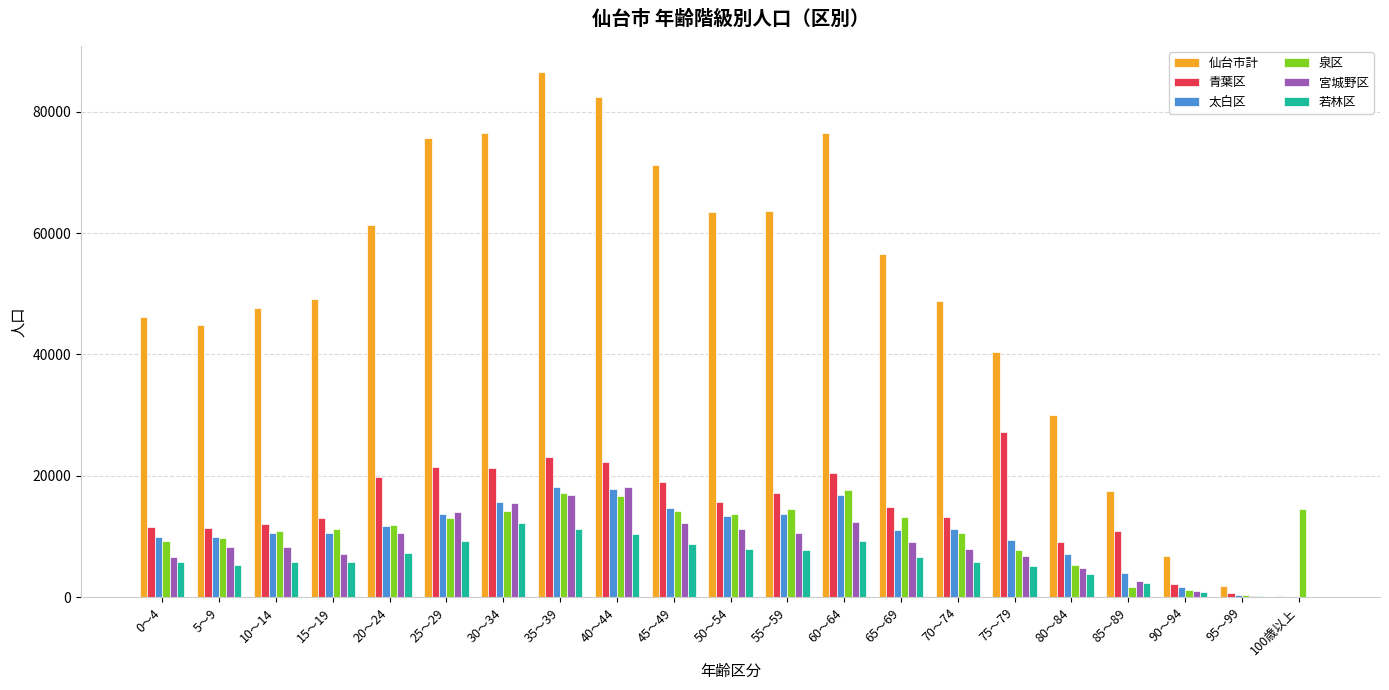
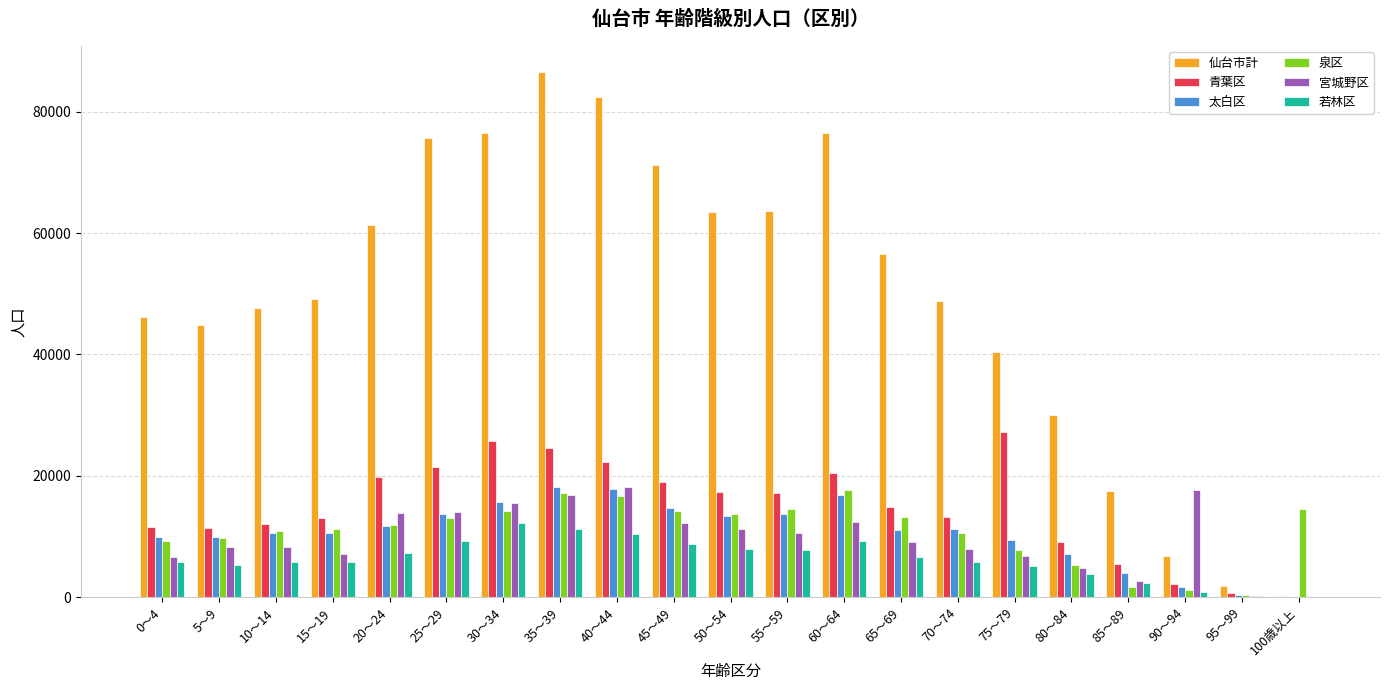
  {
    "仙台市計": {
      "0～4": 46000,
      "5～9": 45000,
      "10～14": 48000,
      "15～19": 49000,
      "20～24": 61000,
      "25～29": 76000,
      "30～34": 77000,
      "35～39": 86000,
      "40～44": 82000,
      "45～49": 71000,
      "50～54": 63000,
      "55～59": 64000,
      "60～64": 77000,
      "65～69": 56000,
      "70～74": 49000,
      "75～79": 40000,
      "80～84": 30000,
      "85～89": 17000,
      "90～94": 7000,
      "95～99": 2000
    },
    "青葉区": {
      "0～4": 12000,
      "5～9": 11000,
      "10～14": 12000,
      "15～19": 13000,
      "20～24": 20000,
      "25～29": 21000,
-     "30～34": 21000,
-     "35～39": 23000,
+     "30～34": 26000,
+     "35～39": 25000,
      "40～44": 22000,
      "45～49": 19000,
-     "50～54": 16000,
+     "50～54": 17000,
      "55～59": 17000,
      "60～64": 20000,
      "65～69": 15000,
      "70～74": 13000,
      "75～79": 27000,
      "80～84": 9000,
-     "85～89": 11000,
+     "85～89": 5000,
      "90～94": 2000,
      "95～99": 1000
    },
    "太白区": {
      "0～4": 10000,
      "5～9": 10000,
      "10～14": 11000,
      "15～19": 11000,
      "20～24": 12000,
      "25～29": 14000,
      "30～34": 16000,
      "35～39": 18000,
      "40～44": 18000,
      "45～49": 15000,
      "50～54": 13000,
      "55～59": 14000,
      "60～64": 17000,
      "65～69": 11000,
      "70～74": 11000,
      "75～79": 9000,
      "80～84": 7000,
      "85～89": 4000,
      "90～94": 2000
    },
    "泉区": {
      "0～4": 9000,
      "5～9": 10000,
      "10～14": 11000,
      "15～19": 11000,
      "20～24": 12000,
      "25～29": 13000,
      "30～34": 14000,
      "35～39": 17000,
      "40～44": 17000,
      "45～49": 14000,
      "50～54": 14000,
      "55～59": 14000,
      "60～64": 18000,
      "65～69": 13000,
      "70～74": 11000,
      "75～79": 8000,
      "80～84": 5000,
      "85～89": 2000,
      "90～94": 1000,
      "100歳以上": 15000
    },
    "宮城野区": {
      "0～4": 7000,
      "5～9": 8000,
      "10～14": 8000,
      "15～19": 7000,
-     "20～24": 11000,
+     "20～24": 14000,
      "25～29": 14000,
      "30～34": 15000,
      "35～39": 17000,
      "40～44": 18000,
      "45～49": 12000,
      "50～54": 11000,
      "55～59": 11000,
      "60～64": 12000,
      "65～69": 9000,
      "70～74": 8000,
      "75～79": 7000,
      "80～84": 5000,
      "85～89": 3000,
-     "90～94": 1000
+     "90～94": 18000
    },
    "若林区": {
      "0～4": 6000,
      "5～9": 5000,
      "10～14": 6000,
      "15～19": 6000,
      "20～24": 7000,
      "25～29": 9000,
      "30～34": 12000,
      "35～39": 11000,
      "40～44": 10000,
      "45～49": 9000,
      "50～54": 8000,
      "55～59": 8000,
      "60～64": 9000,
      "65～69": 7000,
      "70～74": 6000,
      "75～79": 5000,
      "80～84": 4000,
      "85～89": 2000,
      "90～94": 1000
    }
  }
